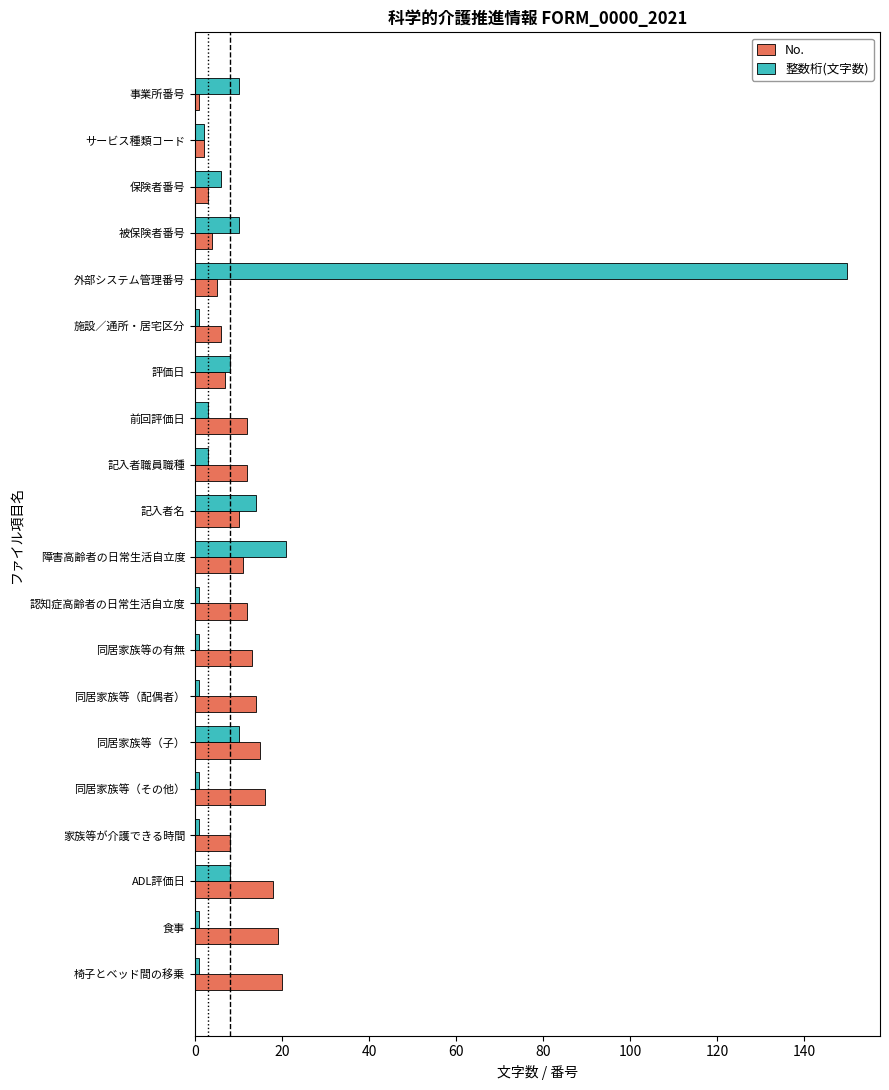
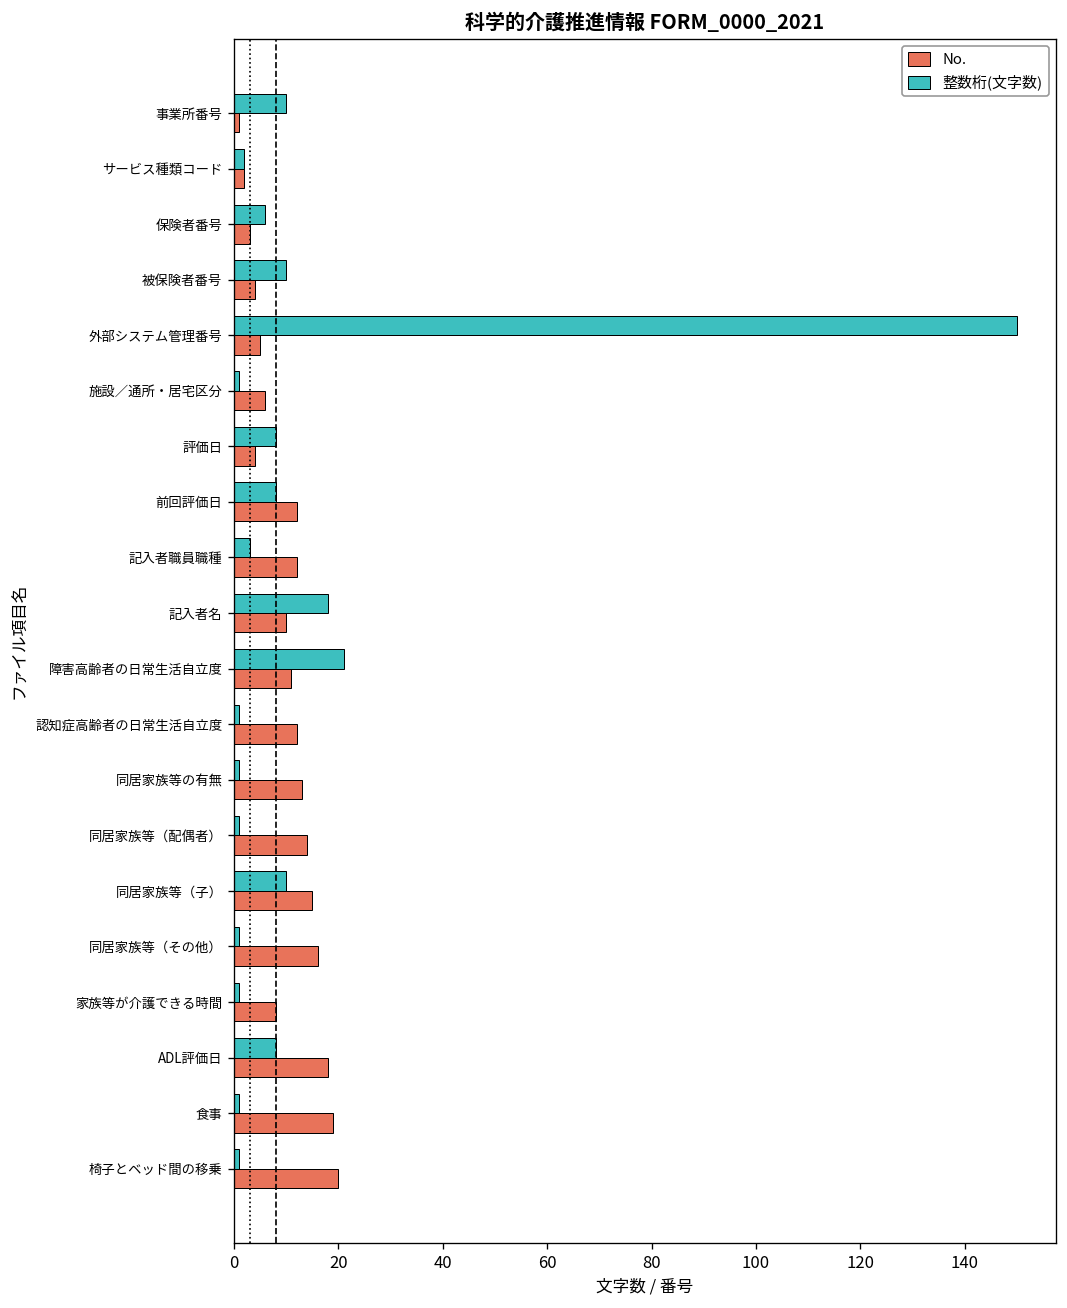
  {
    "No.": {
      "事業所番号": 1,
      "サービス種類コード": 2,
      "保険者番号": 3,
      "被保険者番号": 4,
      "外部システム管理番号": 5,
      "施設／通所・居宅区分": 6,
-     "評価日": 7,
+     "評価日": 4,
      "前回評価日": 12,
      "記入者職員職種": 12,
      "記入者名": 10,
      "障害高齢者の日常生活自立度": 11,
      "認知症高齢者の日常生活自立度": 12,
      "同居家族等の有無": 13,
      "同居家族等（配偶者）": 14,
      "同居家族等（子）": 15,
      "同居家族等（その他）": 16,
      "家族等が介護できる時間": 8,
      "ADL評価日": 18,
      "食事": 19,
      "椅子とベッド間の移乗": 20
    },
    "整数桁(文字数)": {
      "事業所番号": 10,
      "サービス種類コード": 2,
      "保険者番号": 6,
      "被保険者番号": 10,
      "外部システム管理番号": 150,
      "施設／通所・居宅区分": 1,
      "評価日": 8,
-     "前回評価日": 3,
+     "前回評価日": 8,
      "記入者職員職種": 3,
-     "記入者名": 14,
+     "記入者名": 18,
      "障害高齢者の日常生活自立度": 21,
      "認知症高齢者の日常生活自立度": 1,
      "同居家族等の有無": 1,
      "同居家族等（配偶者）": 1,
      "同居家族等（子）": 10,
      "同居家族等（その他）": 1,
      "家族等が介護できる時間": 1,
      "ADL評価日": 8,
      "食事": 1,
      "椅子とベッド間の移乗": 1
    }
  }
